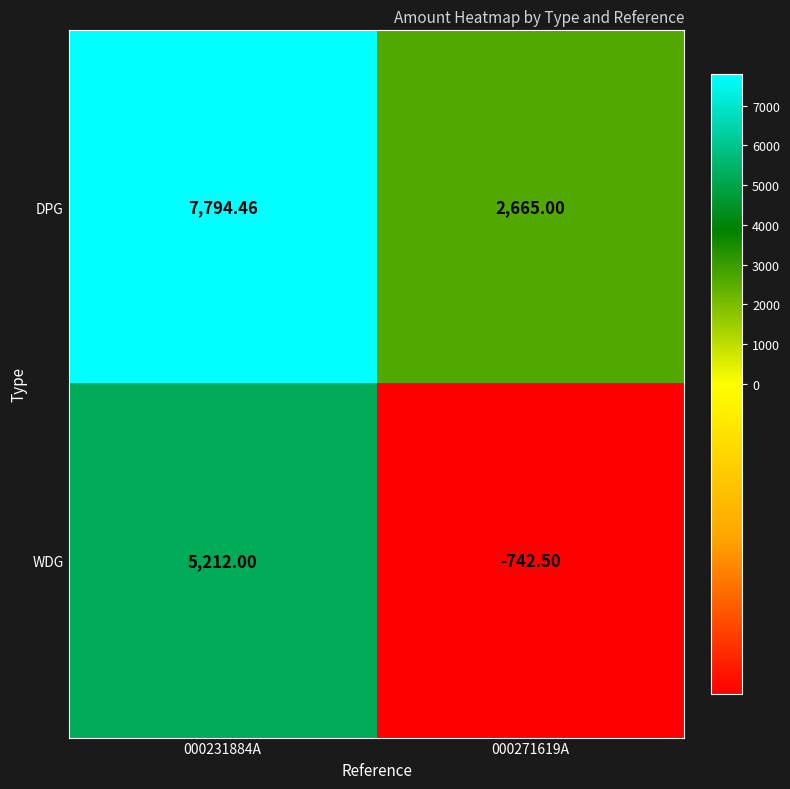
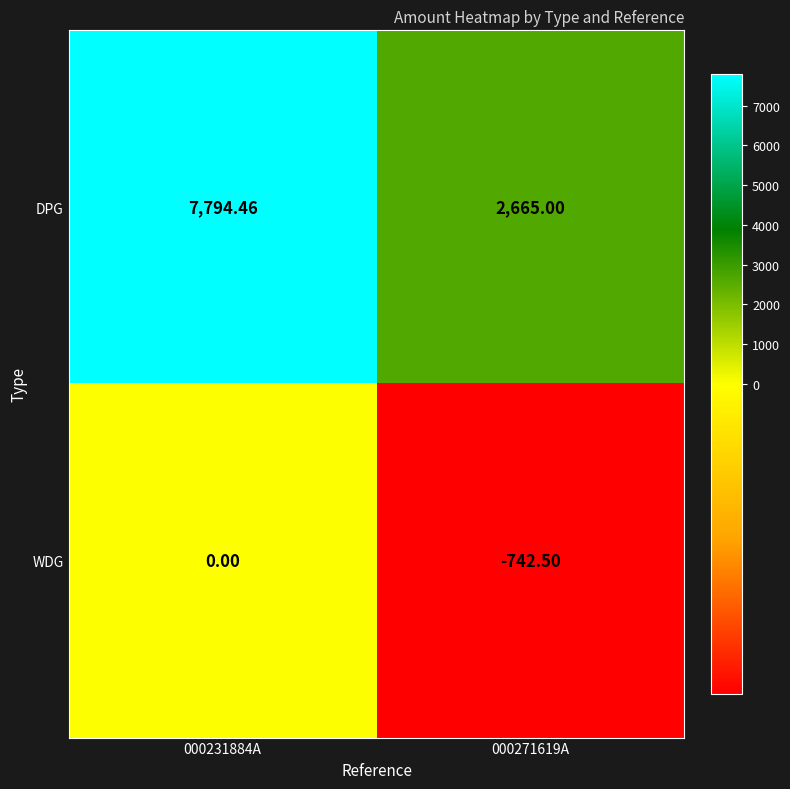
  {
    "DPG": {
      "000231884A": "7,794.46",
      "000271619A": "2,665.00"
    },
    "WDG": {
-     "000231884A": "5,212.00",
+     "000231884A": "0.00",
      "000271619A": "-742.50"
    }
  }
